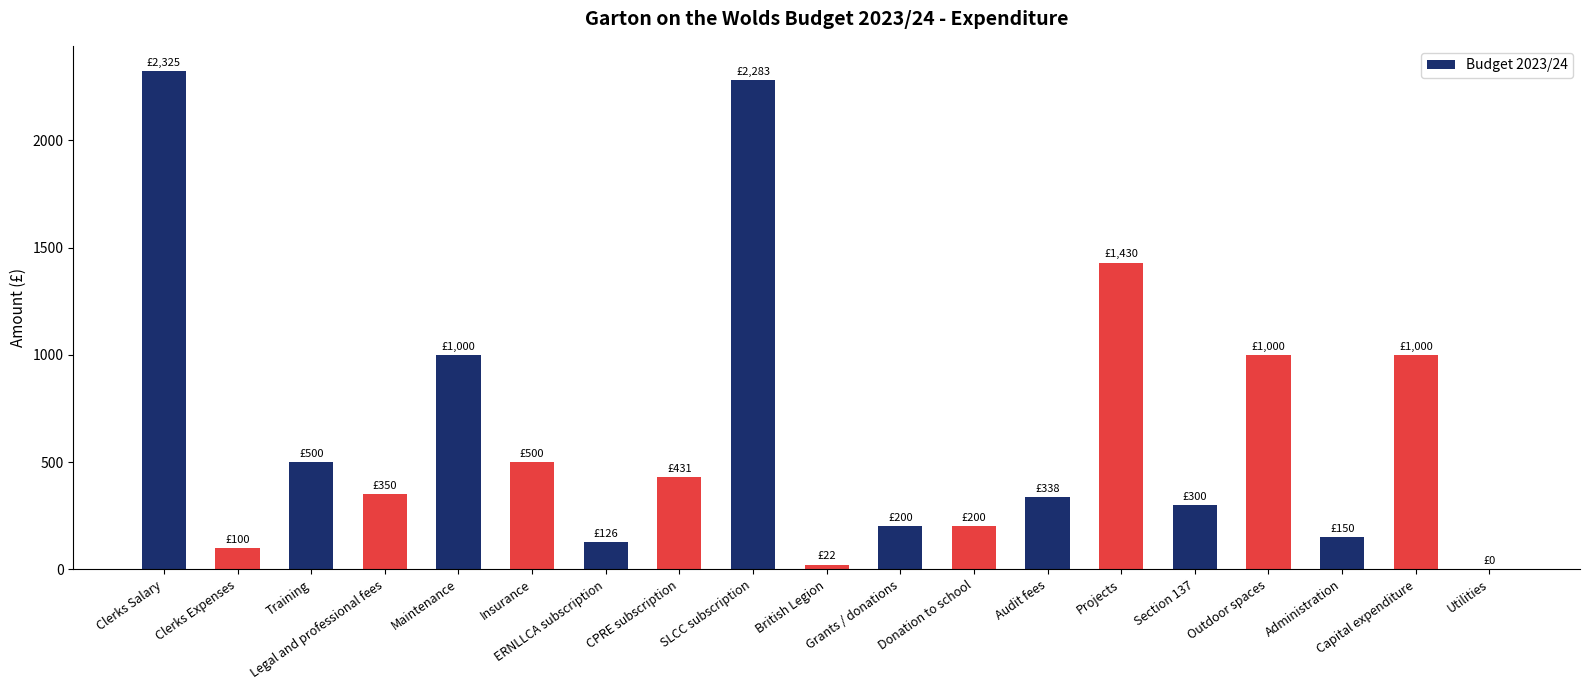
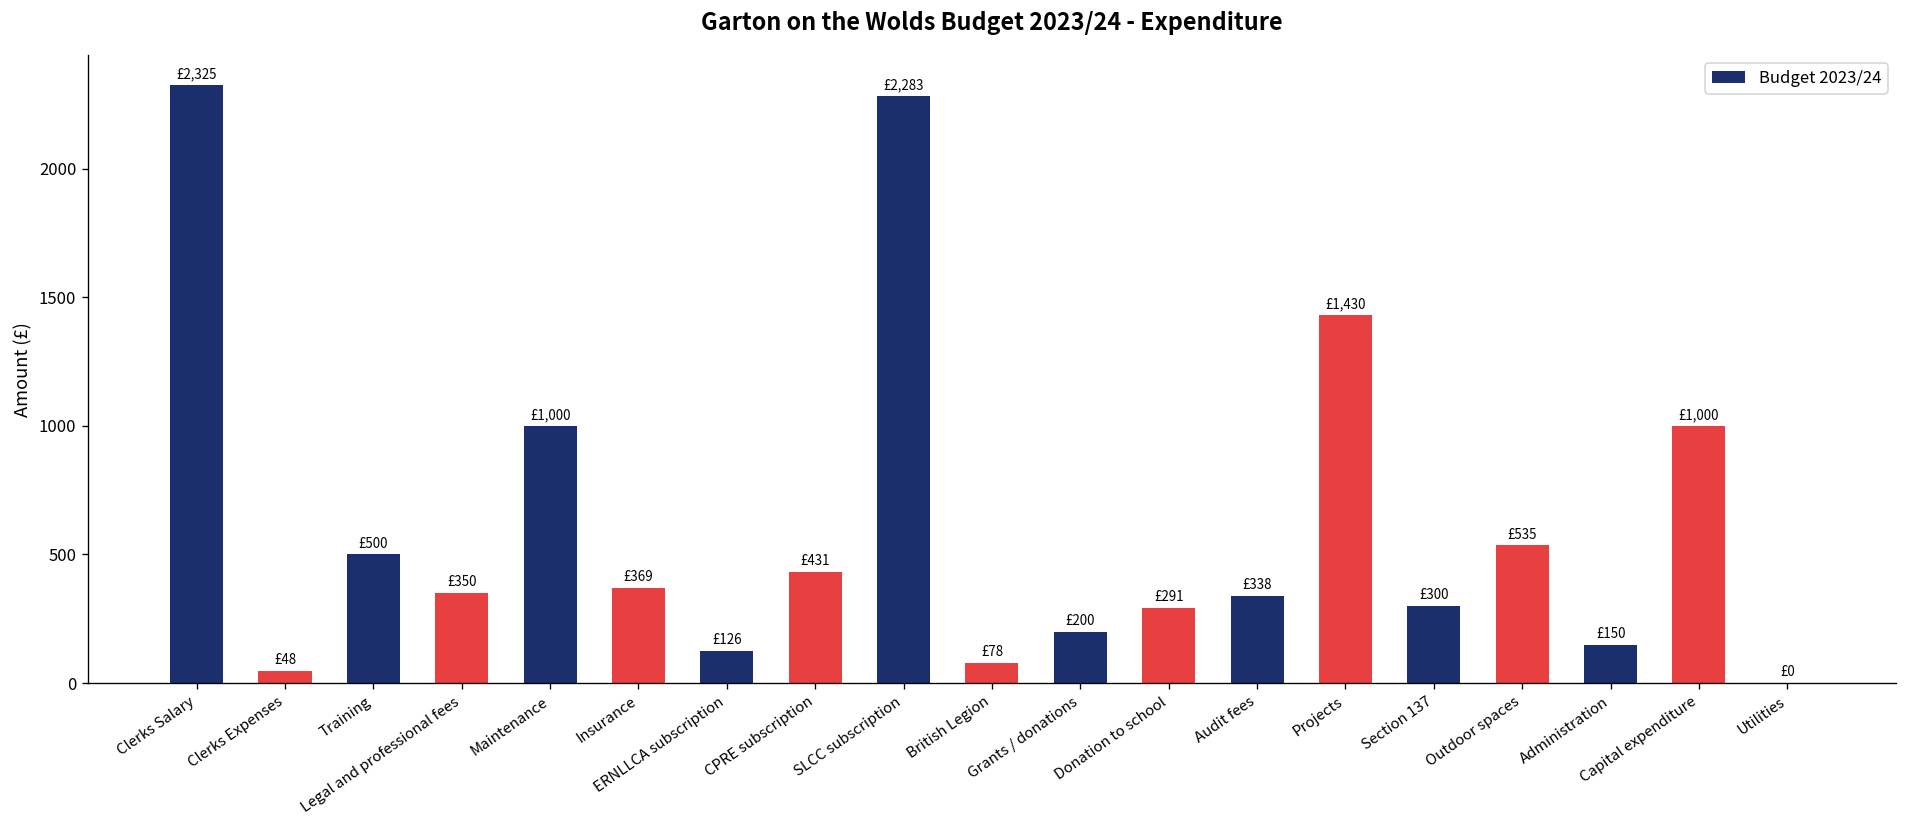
  {
    "Clerks Salary": "£2,325",
-   "Clerks Expenses": "£100",
+   "Clerks Expenses": "£48",
    "Training": "£500",
    "Legal and professional fees": "£350",
    "Maintenance": "£1,000",
-   "Insurance": "£500",
+   "Insurance": "£369",
    "ERNLLCA subscription": "£126",
    "CPRE subscription": "£431",
    "SLCC subscription": "£2,283",
-   "British Legion": "£22",
+   "British Legion": "£78",
    "Grants / donations": "£200",
-   "Donation to school": "£200",
+   "Donation to school": "£291",
    "Audit fees": "£338",
    "Projects": "£1,430",
    "Section 137": "£300",
-   "Outdoor spaces": "£1,000",
+   "Outdoor spaces": "£535",
    "Administration": "£150",
    "Capital expenditure": "£1,000",
    "Utilities": "£0"
  }
